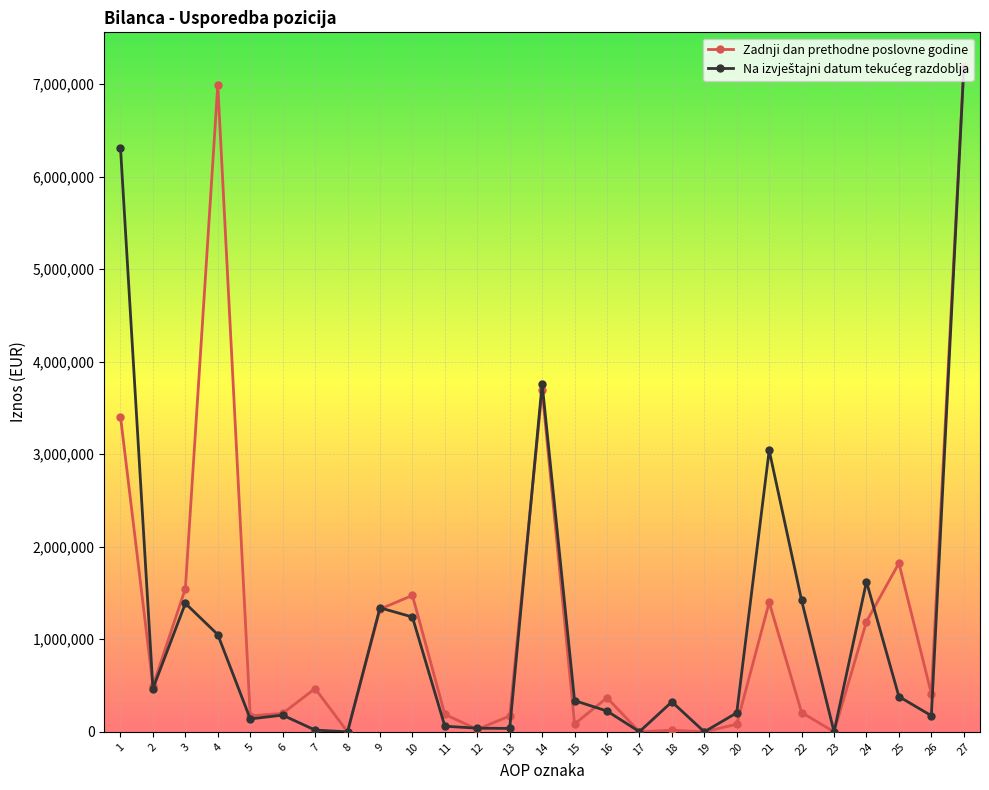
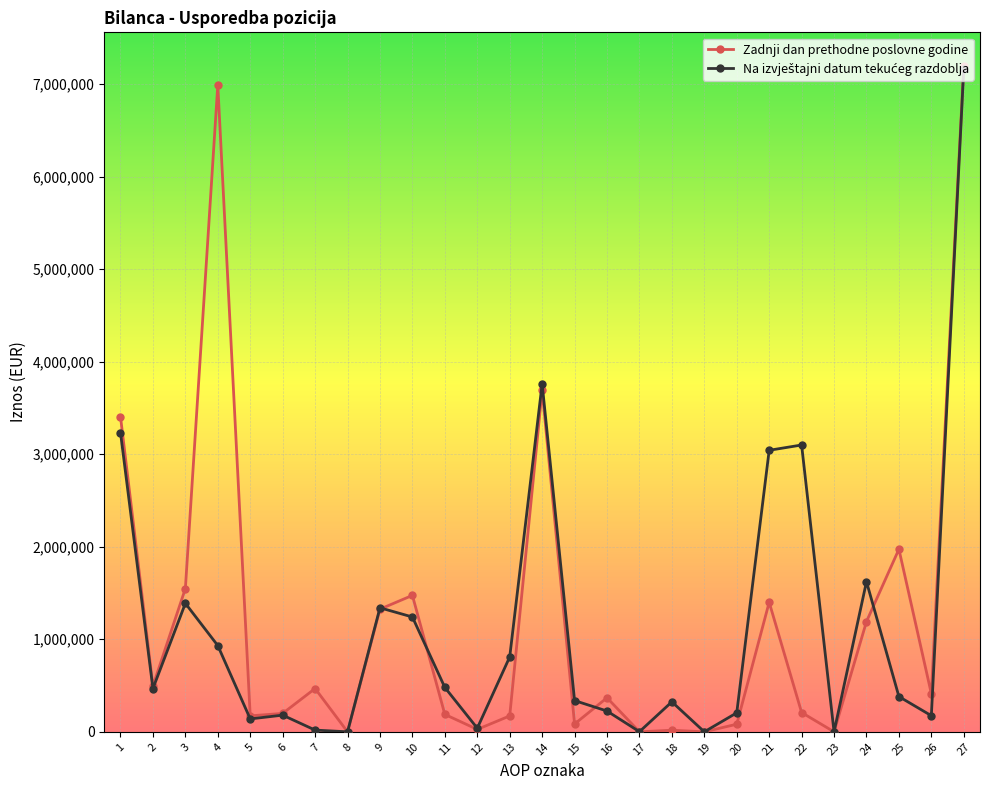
  {
    "Zadnji dan prethodne poslovne godine": {
      "1": "3,400,000",
      "3": "1,500,000",
      "4": "7,000,000",
      "5": "200,000",
      "7": "500,000",
      "10": "1,500,000",
      "11": "200,000",
      "13": "200,000",
      "14": "3,700,000",
      "15": "100,000",
      "16": "400,000",
      "18": "0",
      "20": "100,000",
      "21": "1,400,000",
      "22": "200,000",
      "24": "1,200,000",
-     "25": "1,800,000",
+     "25": "2,000,000",
      "26": "400,000"
    },
    "Na izvještajni datum tekućeg razdoblja": {
-     "1": "6,300,000",
+     "1": "3,200,000",
      "3": "1,400,000",
-     "4": "1,100,000",
+     "4": "900,000",
      "5": "100,000",
      "7": "0",
      "10": "1,200,000",
-     "11": "100,000",
-     "13": "0",
+     "11": "500,000",
+     "13": "800,000",
      "14": "3,800,000",
      "15": "300,000",
      "16": "200,000",
      "18": "300,000",
      "20": "200,000",
      "21": "3,000,000",
-     "22": "1,400,000",
+     "22": "3,100,000",
      "24": "1,600,000",
      "25": "400,000",
      "26": "200,000"
    }
  }
